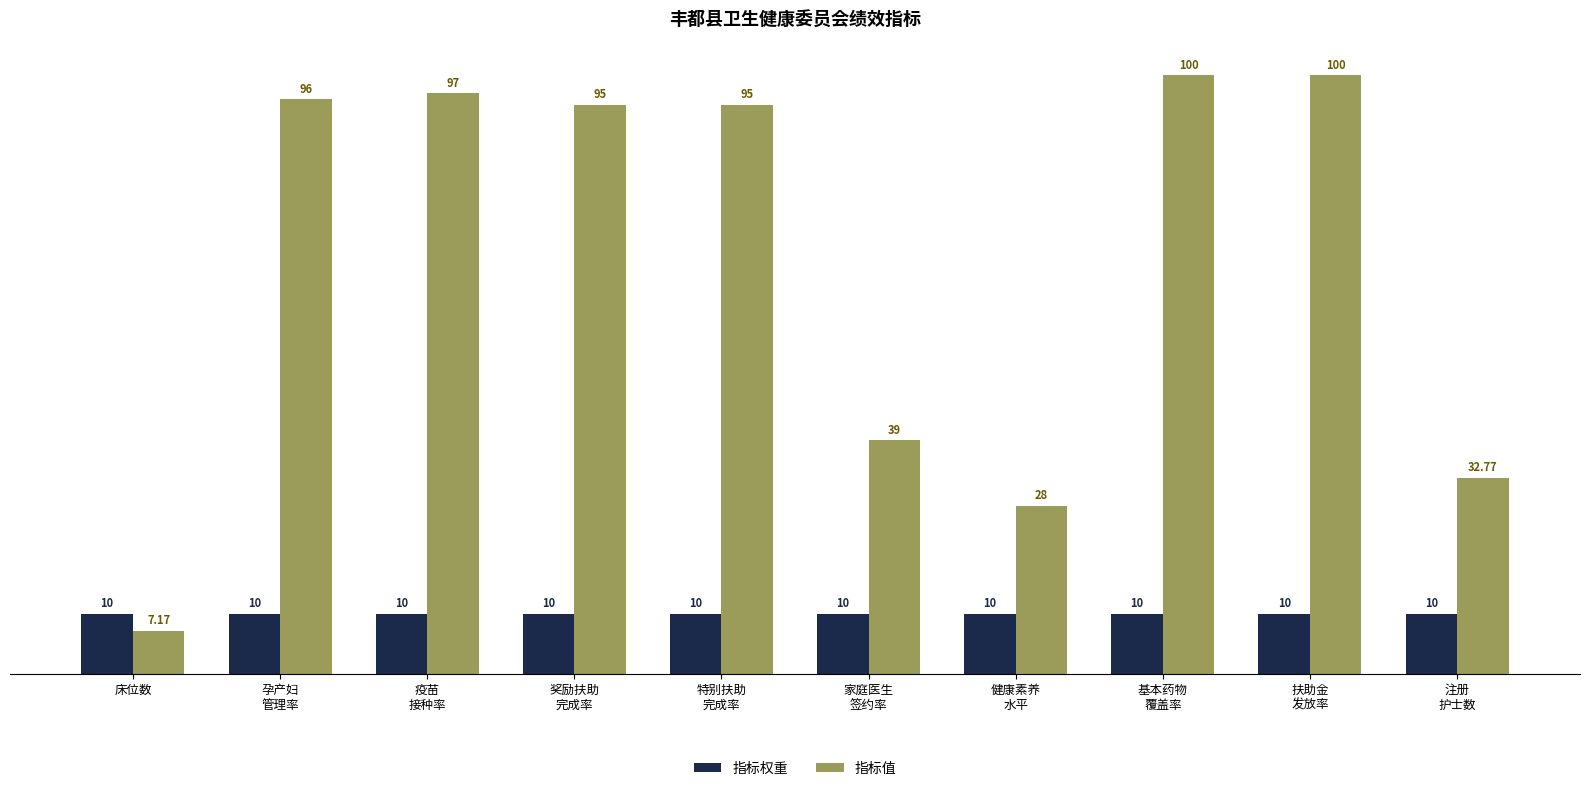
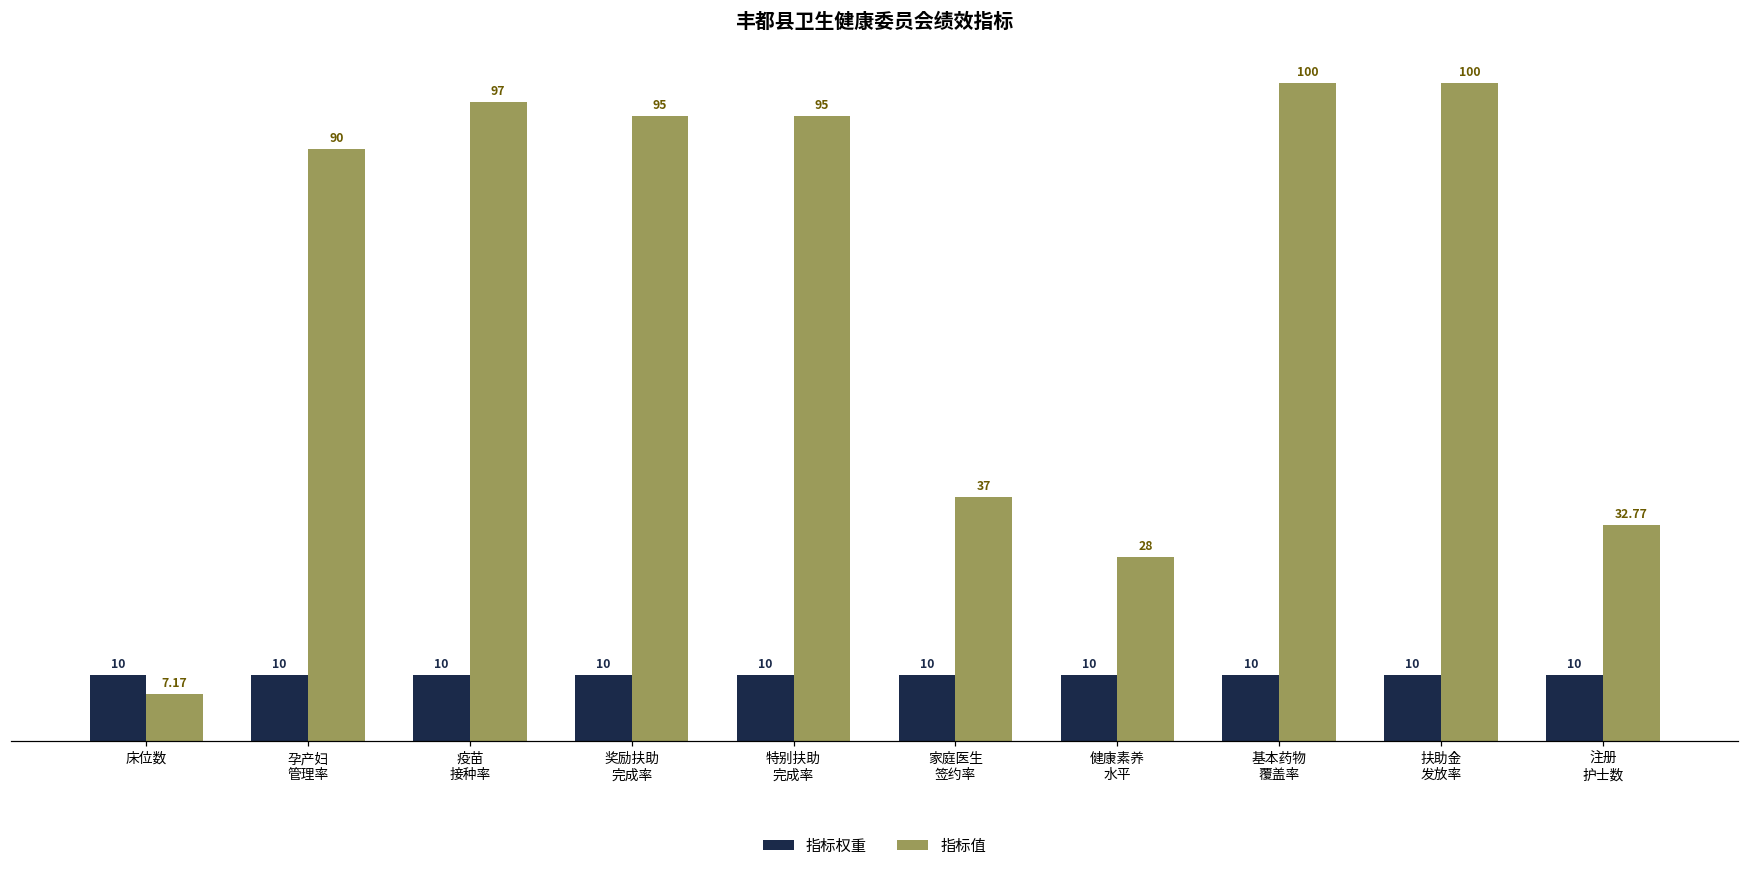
  {
    "指标权重": {
      "床位数": 10,
      "孕产妇 管理率": 10,
      "疫苗 接种率": 10,
      "奖励扶助 完成率": 10,
      "特别扶助 完成率": 10,
      "家庭医生 签约率": 10,
      "健康素养 水平": 10,
      "基本药物 覆盖率": 10,
      "扶助金 发放率": 10,
      "注册 护士数": 10
    },
    "指标值": {
      "床位数": 7.17,
-     "孕产妇 管理率": 96,
+     "孕产妇 管理率": 90,
      "疫苗 接种率": 97,
      "奖励扶助 完成率": 95,
      "特别扶助 完成率": 95,
-     "家庭医生 签约率": 39,
+     "家庭医生 签约率": 37,
      "健康素养 水平": 28,
      "基本药物 覆盖率": 100,
      "扶助金 发放率": 100,
      "注册 护士数": 32.77
    }
  }
